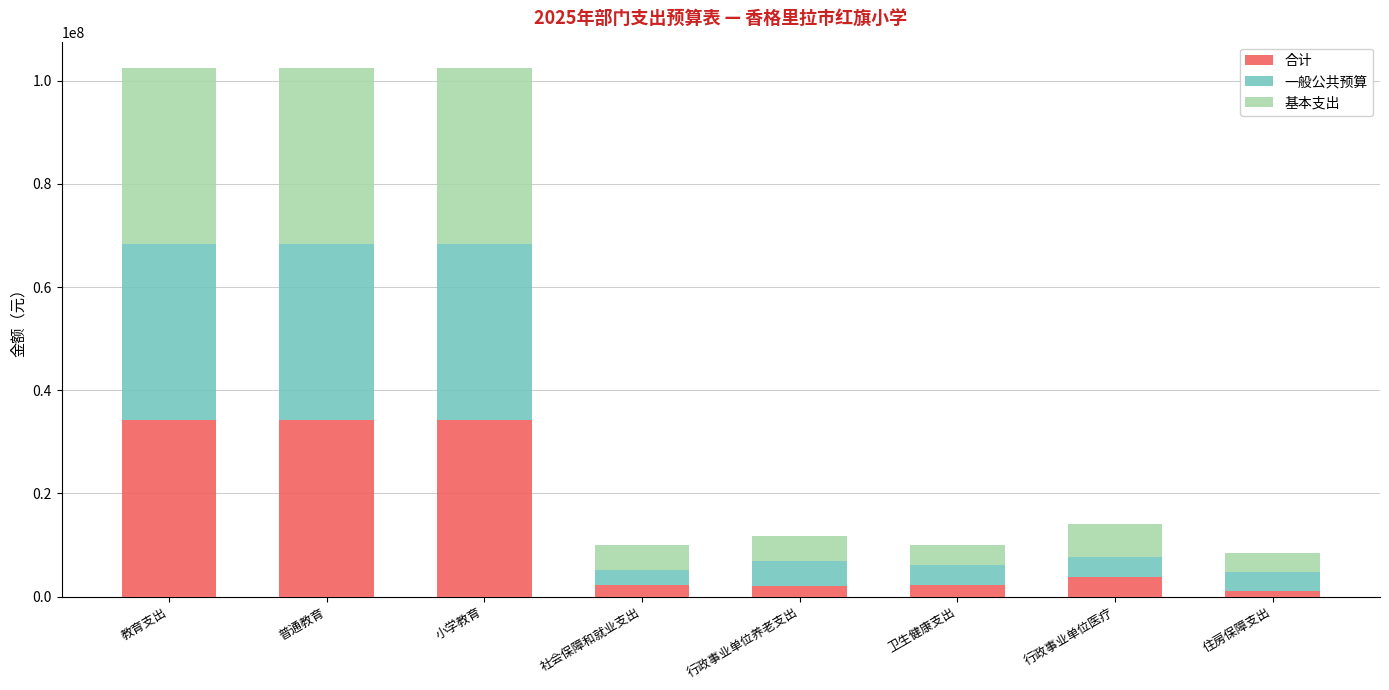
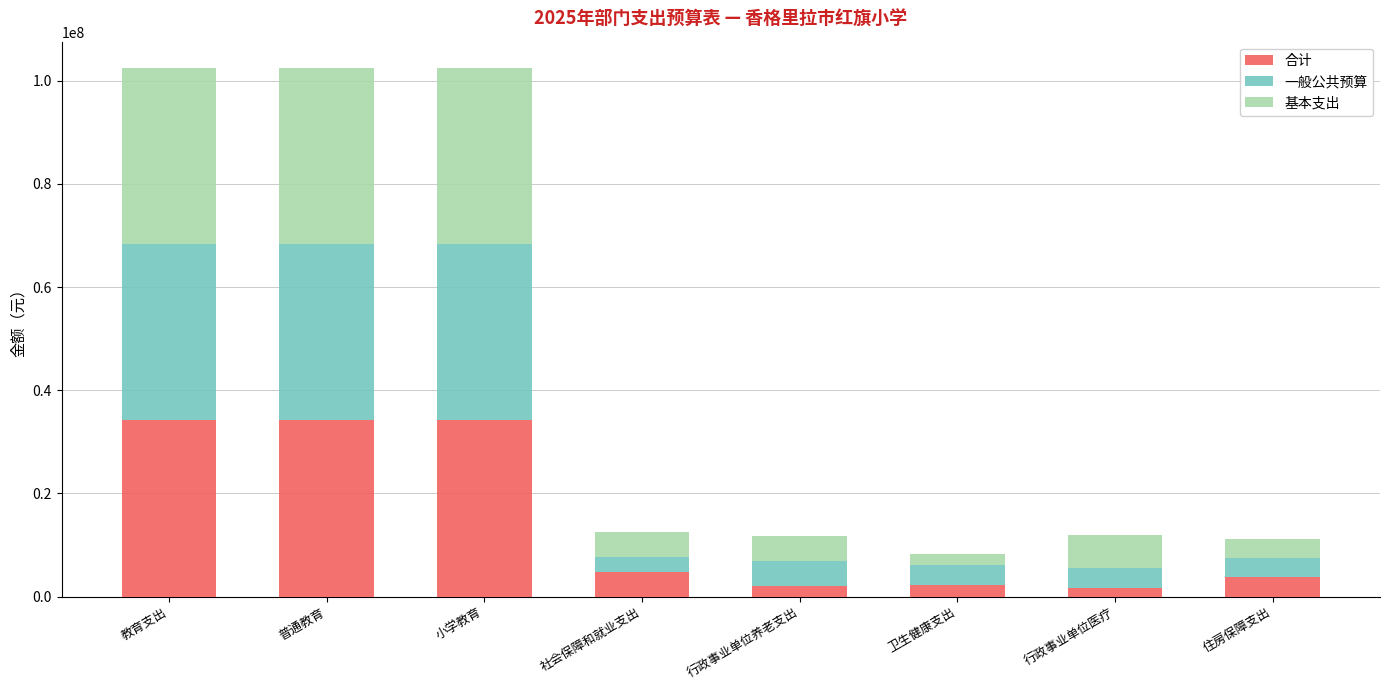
  {
    "合计": {
      "教育支出": 34000000,
      "普通教育": 34000000,
      "小学教育": 34000000,
-     "社会保障和就业支出": 2000000,
+     "社会保障和就业支出": 5000000,
      "行政事业单位养老支出": 2000000,
      "卫生健康支出": 2000000,
-     "行政事业单位医疗": 4000000,
-     "住房保障支出": 1000000
+     "行政事业单位医疗": 2000000,
+     "住房保障支出": 4000000
    },
    "一般公共预算": {
      "教育支出": 34000000,
      "普通教育": 34000000,
      "小学教育": 34000000,
      "社会保障和就业支出": 3000000,
      "行政事业单位养老支出": 5000000,
      "卫生健康支出": 4000000,
      "行政事业单位医疗": 4000000,
      "住房保障支出": 4000000
    },
    "基本支出": {
      "教育支出": 34000000,
      "普通教育": 34000000,
      "小学教育": 34000000,
      "社会保障和就业支出": 5000000,
      "行政事业单位养老支出": 5000000,
-     "卫生健康支出": 4000000,
+     "卫生健康支出": 2000000,
      "行政事业单位医疗": 6000000,
      "住房保障支出": 4000000
    }
  }
